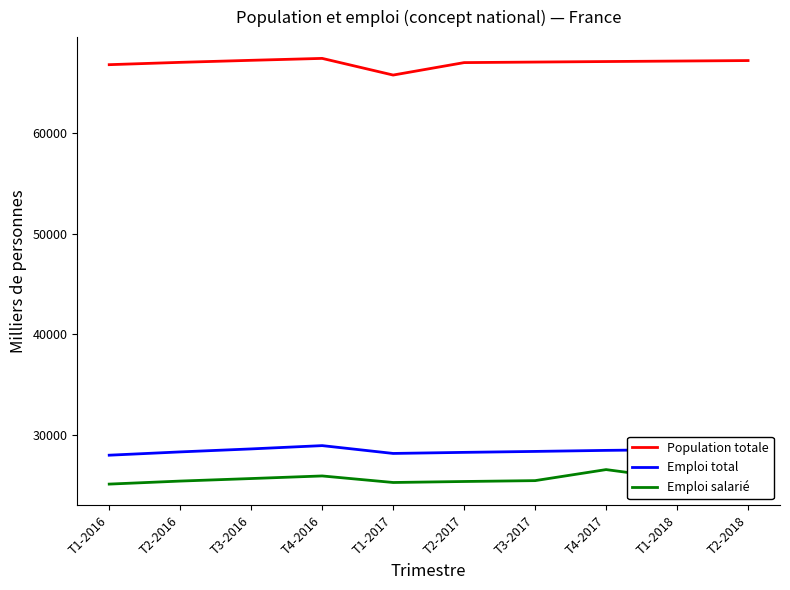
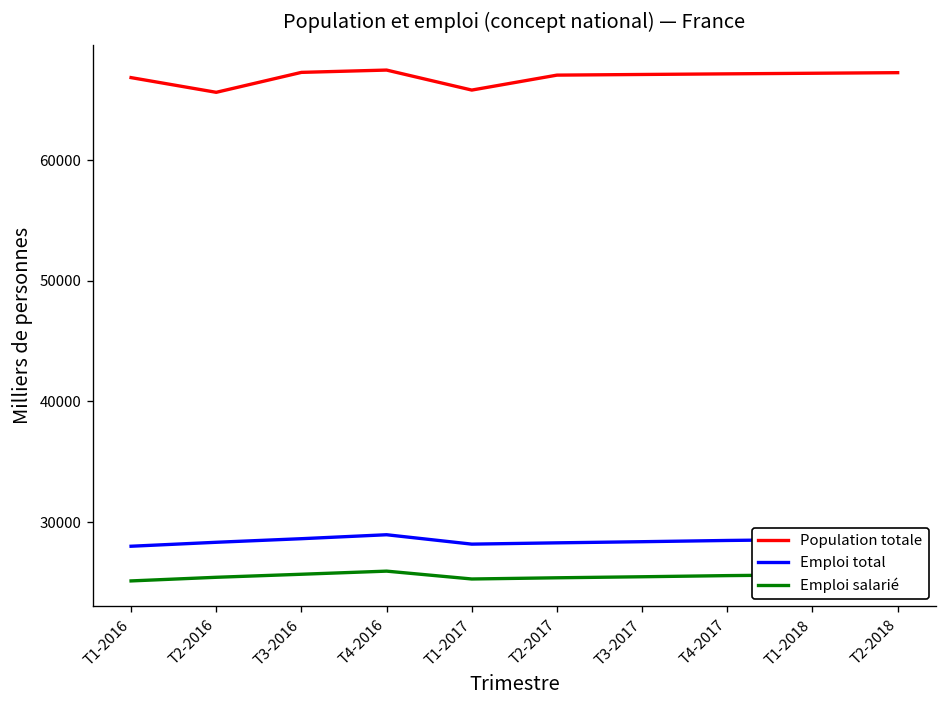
  {
    "Population totale": {
      "T1-2016": 66800,
-     "T2-2016": 67100,
+     "T2-2016": 65600,
      "T3-2016": 67300,
      "T4-2016": 67500,
      "T1-2017": 65800,
      "T2-2017": 67000,
      "T3-2017": 67100,
      "T4-2017": 67100,
      "T1-2018": 67200,
      "T2-2018": 67200
    },
    "Emploi total": {
      "T1-2016": 28000,
      "T2-2016": 28300,
      "T3-2016": 28600,
      "T4-2016": 28900,
      "T1-2017": 28200,
      "T2-2017": 28300,
      "T3-2017": 28400,
      "T4-2017": 28500
    },
    "Emploi salarié": {
      "T1-2016": 25100,
      "T2-2016": 25400,
      "T3-2016": 25700,
      "T4-2016": 25900,
      "T1-2017": 25300,
      "T2-2017": 25400,
      "T3-2017": 25500,
-     "T4-2017": 26600
+     "T4-2017": 25600
    }
  }
